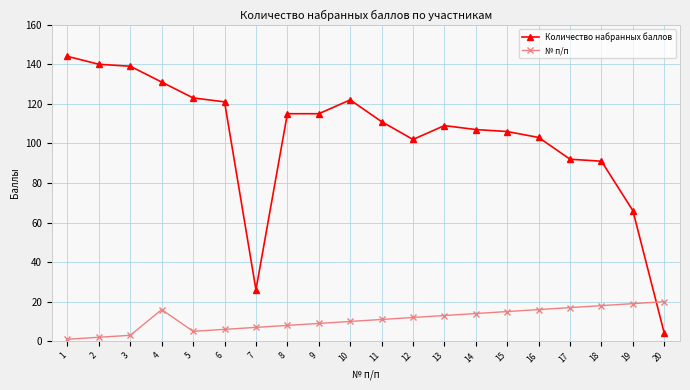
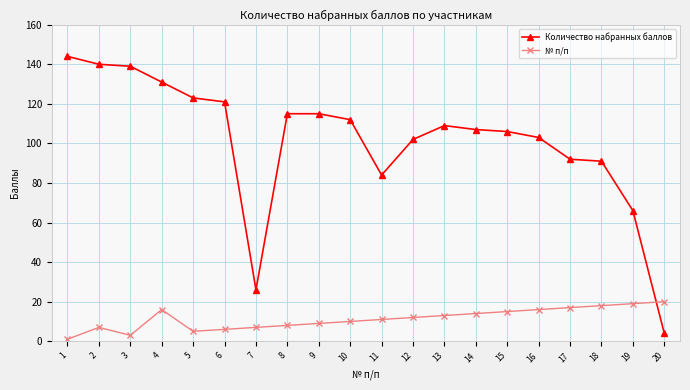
  {
    "Количество набранных баллов": {
      "1": 144,
      "2": 140,
      "3": 139,
      "4": 131,
      "5": 123,
      "6": 121,
      "7": 26,
      "8": 115,
      "9": 115,
-     "10": 122,
-     "11": 111,
+     "10": 112,
+     "11": 84,
      "12": 102,
      "13": 109,
      "14": 107,
      "15": 106,
      "16": 103,
      "17": 92,
      "18": 91,
      "19": 66,
      "20": 4
    },
    "№ п/п": {
      "1": 1,
-     "2": 2,
+     "2": 7,
      "3": 3,
      "4": 16,
      "5": 5,
      "6": 6,
      "7": 7,
      "8": 8,
      "9": 9,
      "10": 10,
      "11": 11,
      "12": 12,
      "13": 13,
      "14": 14,
      "15": 15,
      "16": 16,
      "17": 17,
      "18": 18,
      "19": 19,
      "20": 20
    }
  }
